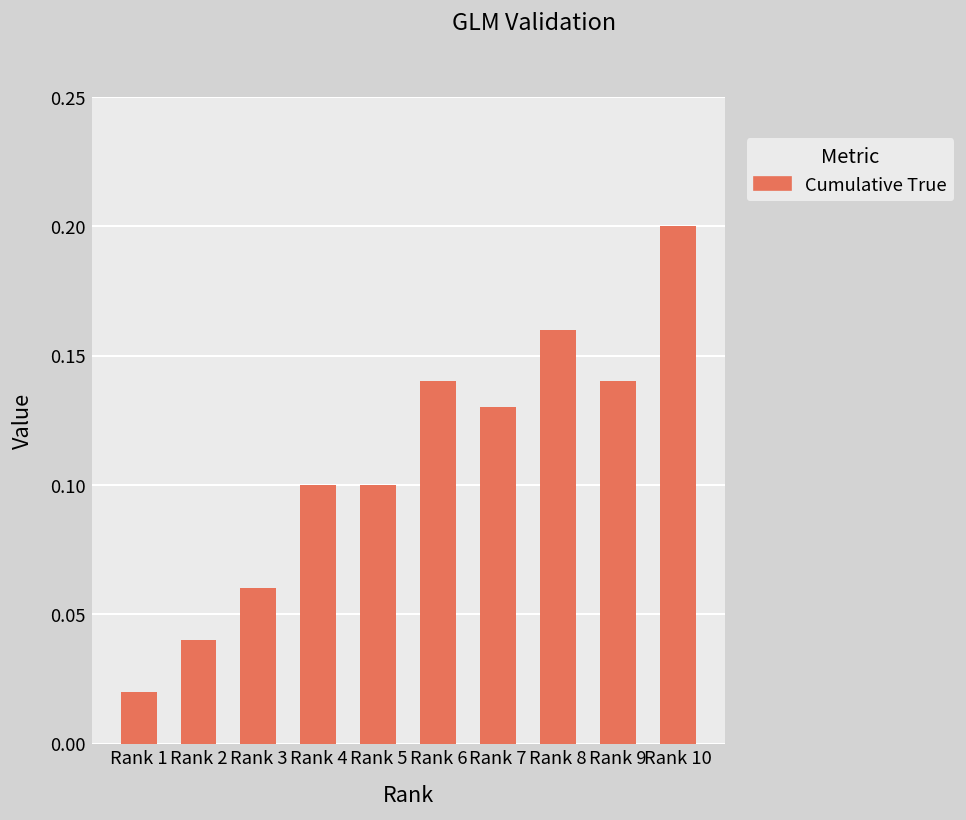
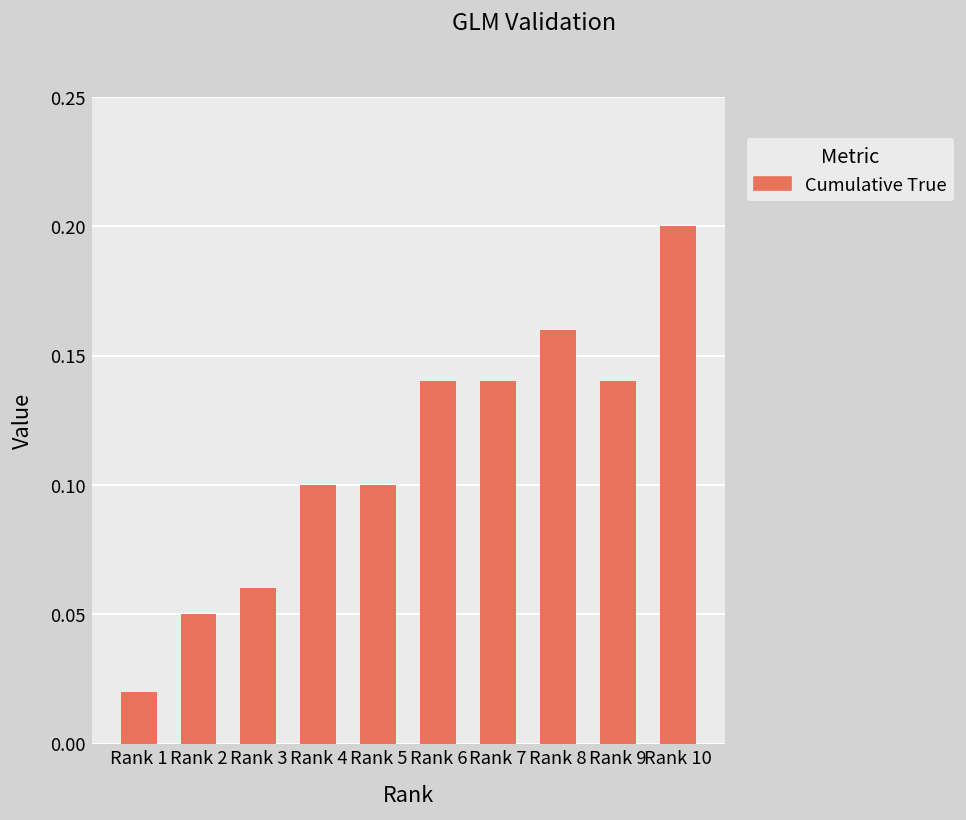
  {
    "Rank 1": 0.02,
-   "Rank 2": 0.04,
+   "Rank 2": 0.05,
    "Rank 3": 0.06,
    "Rank 4": 0.10,
    "Rank 5": 0.10,
    "Rank 6": 0.14,
-   "Rank 7": 0.13,
+   "Rank 7": 0.14,
    "Rank 8": 0.16,
    "Rank 9": 0.14,
    "Rank 10": 0.20
  }
